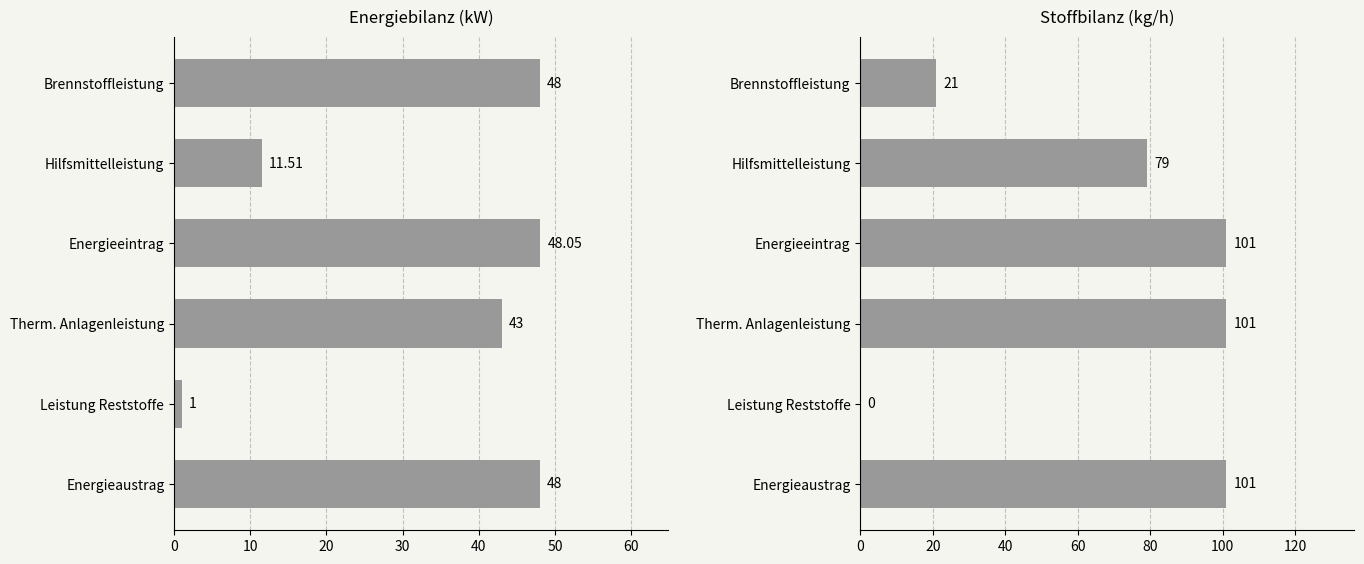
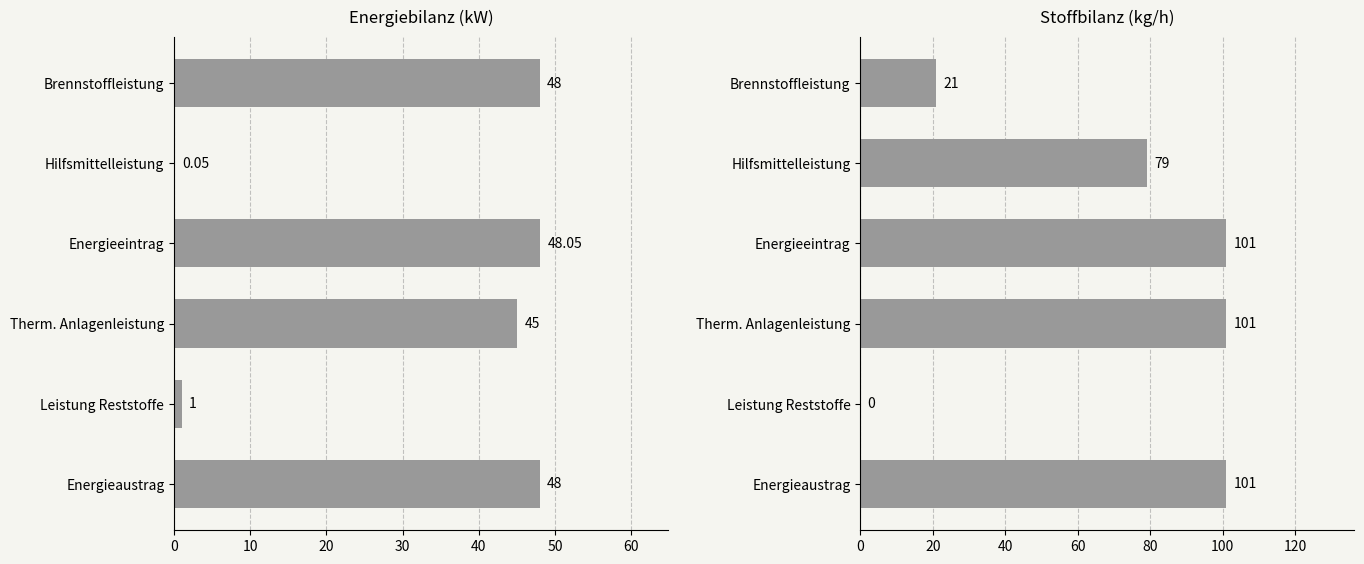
  {
    "Energiebilanz (kW)": {
      "Brennstoffleistung": 48,
-     "Hilfsmittelleistung": 11.51,
+     "Hilfsmittelleistung": 0.05,
      "Energieeintrag": 48.05,
-     "Therm. Anlagenleistung": 43,
+     "Therm. Anlagenleistung": 45,
      "Leistung Reststoffe": 1,
      "Energieaustrag": 48
    },
    "Stoffbilanz (kg/h)": {
      "Brennstoffleistung": 21,
      "Hilfsmittelleistung": 79,
      "Energieeintrag": 101,
      "Therm. Anlagenleistung": 101,
      "Leistung Reststoffe": 0,
      "Energieaustrag": 101
    }
  }
